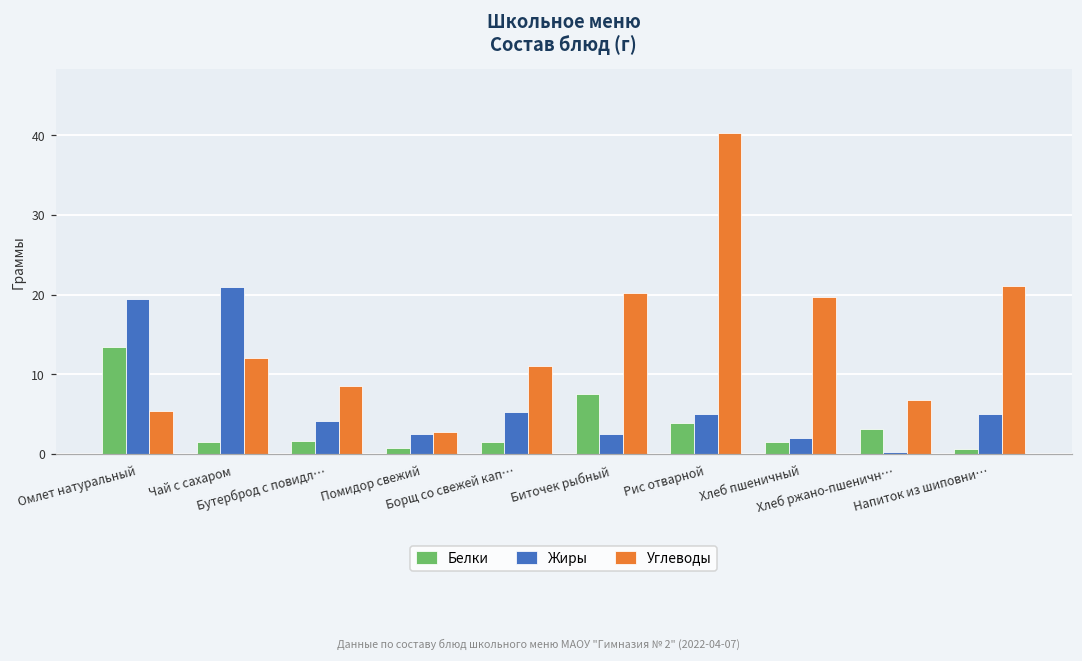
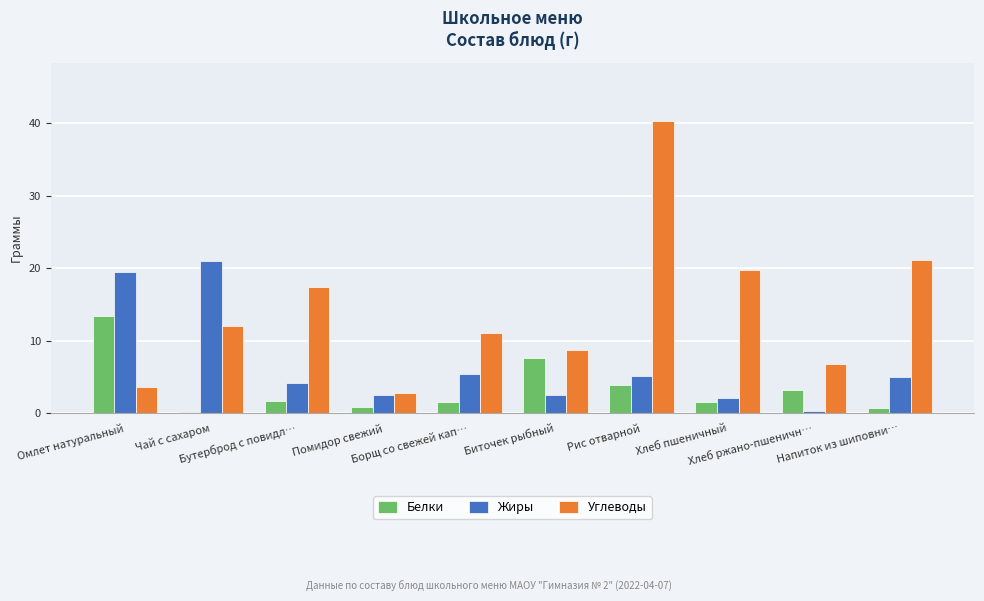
  {
    "Белки": {
      "Омлет натуральный": 13,
-     "Чай с сахаром": 1,
+     "Чай с сахаром": 0,
      "Бутерброд с повидл…": 2,
      "Помидор свежий": 1,
      "Борщ со свежей кап…": 2,
      "Биточек рыбный": 8,
      "Рис отварной": 4,
      "Хлеб пшеничный": 2,
      "Хлеб ржано-пшеничн…": 3,
      "Напиток из шиповни…": 1
    },
    "Жиры": {
      "Омлет натуральный": 19,
      "Чай с сахаром": 21,
      "Бутерброд с повидл…": 4,
      "Помидор свежий": 3,
      "Борщ со свежей кап…": 5,
      "Биточек рыбный": 3,
      "Рис отварной": 5,
      "Хлеб пшеничный": 2,
      "Напиток из шиповни…": 5
    },
    "Углеводы": {
-     "Омлет натуральный": 5,
+     "Омлет натуральный": 4,
      "Чай с сахаром": 12,
-     "Бутерброд с повидл…": 9,
+     "Бутерброд с повидл…": 17,
      "Помидор свежий": 3,
      "Борщ со свежей кап…": 11,
-     "Биточек рыбный": 20,
+     "Биточек рыбный": 9,
      "Рис отварной": 40,
      "Хлеб пшеничный": 20,
      "Хлеб ржано-пшеничн…": 7,
      "Напиток из шиповни…": 21
    }
  }
